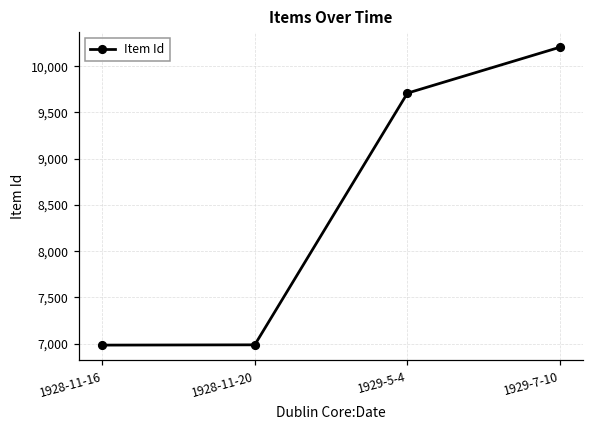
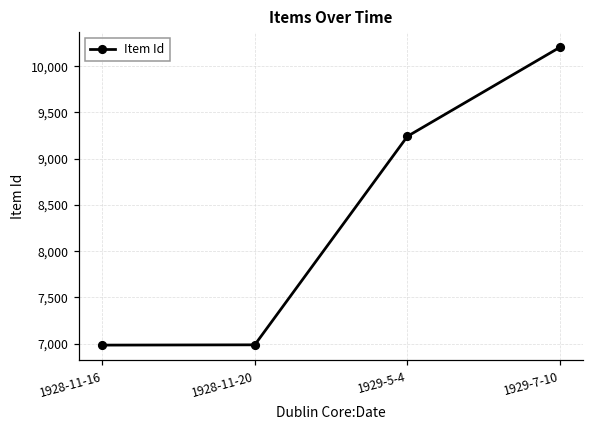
  {
    "1928-11-16": "7,000",
    "1928-11-20": "7,000",
-   "1929-5-4": "9,700",
+   "1929-5-4": "9,200",
    "1929-7-10": "10,200"
  }
